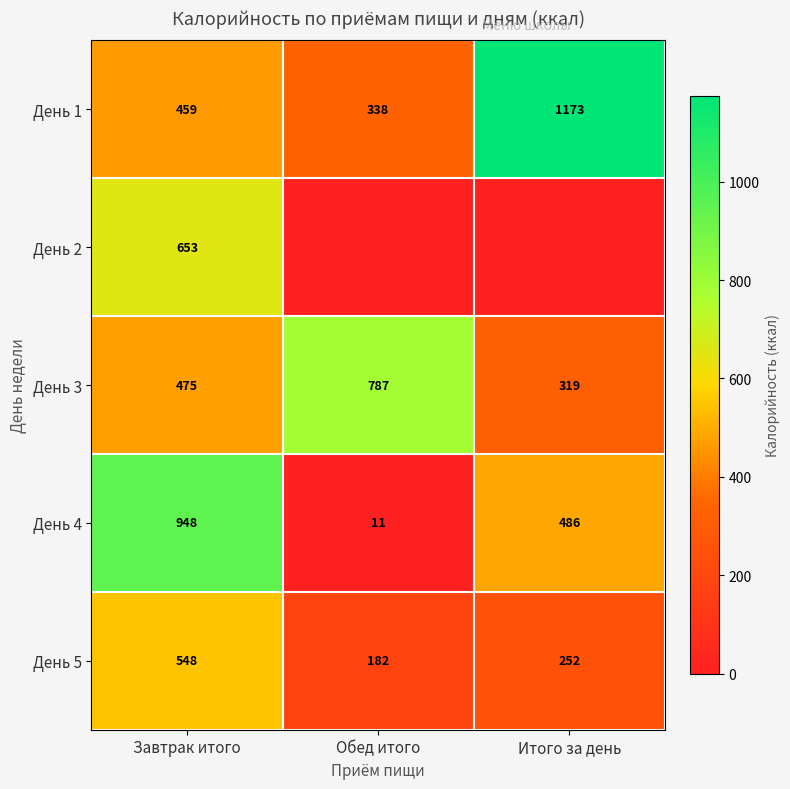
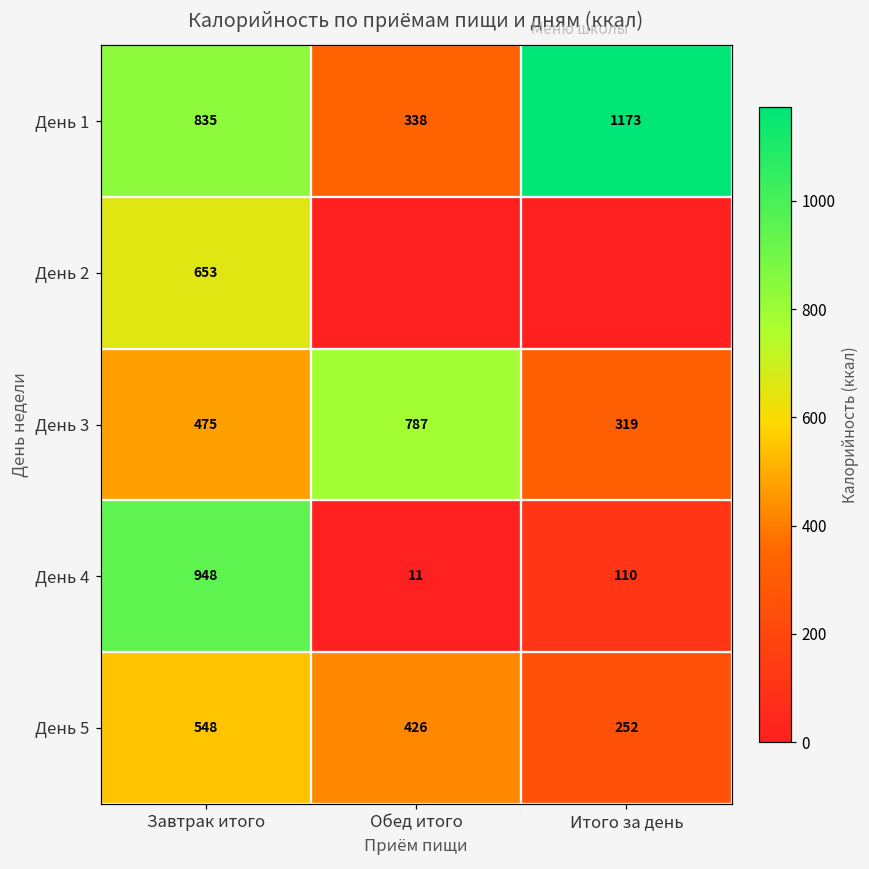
  {
    "День 1": {
-     "Завтрак итого": 459,
+     "Завтрак итого": 835,
      "Обед итого": 338,
      "Итого за день": 1173
    },
    "День 2": {
      "Завтрак итого": 653
    },
    "День 3": {
      "Завтрак итого": 475,
      "Обед итого": 787,
      "Итого за день": 319
    },
    "День 4": {
      "Завтрак итого": 948,
      "Обед итого": 11,
-     "Итого за день": 486
+     "Итого за день": 110
    },
    "День 5": {
      "Завтрак итого": 548,
-     "Обед итого": 182,
+     "Обед итого": 426,
      "Итого за день": 252
    }
  }
